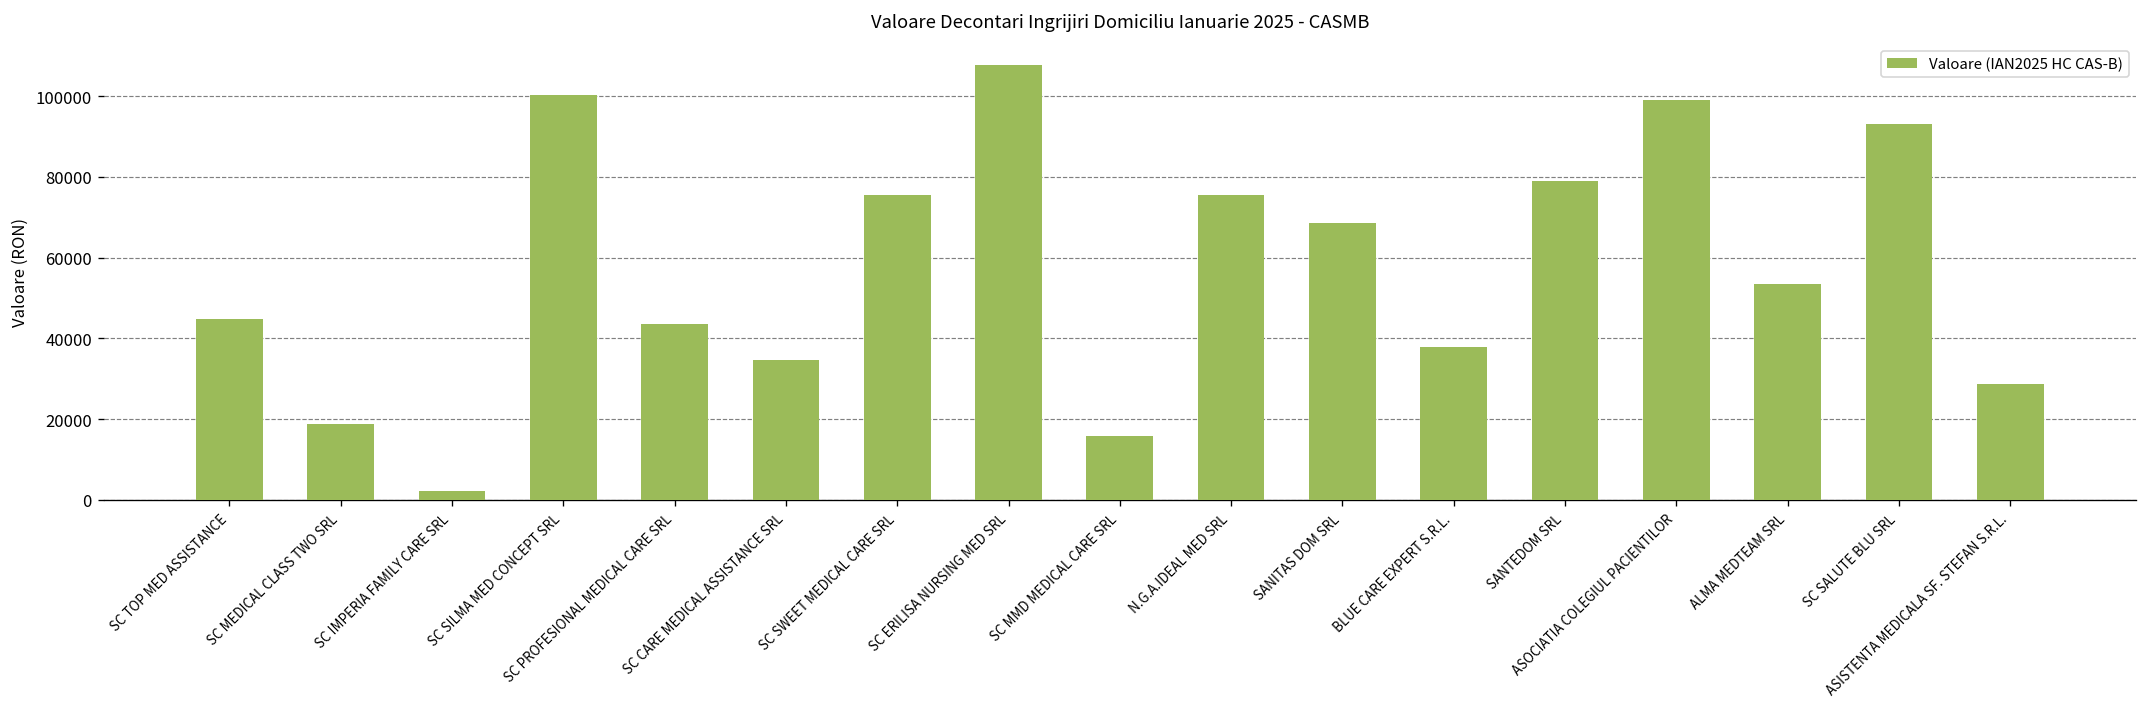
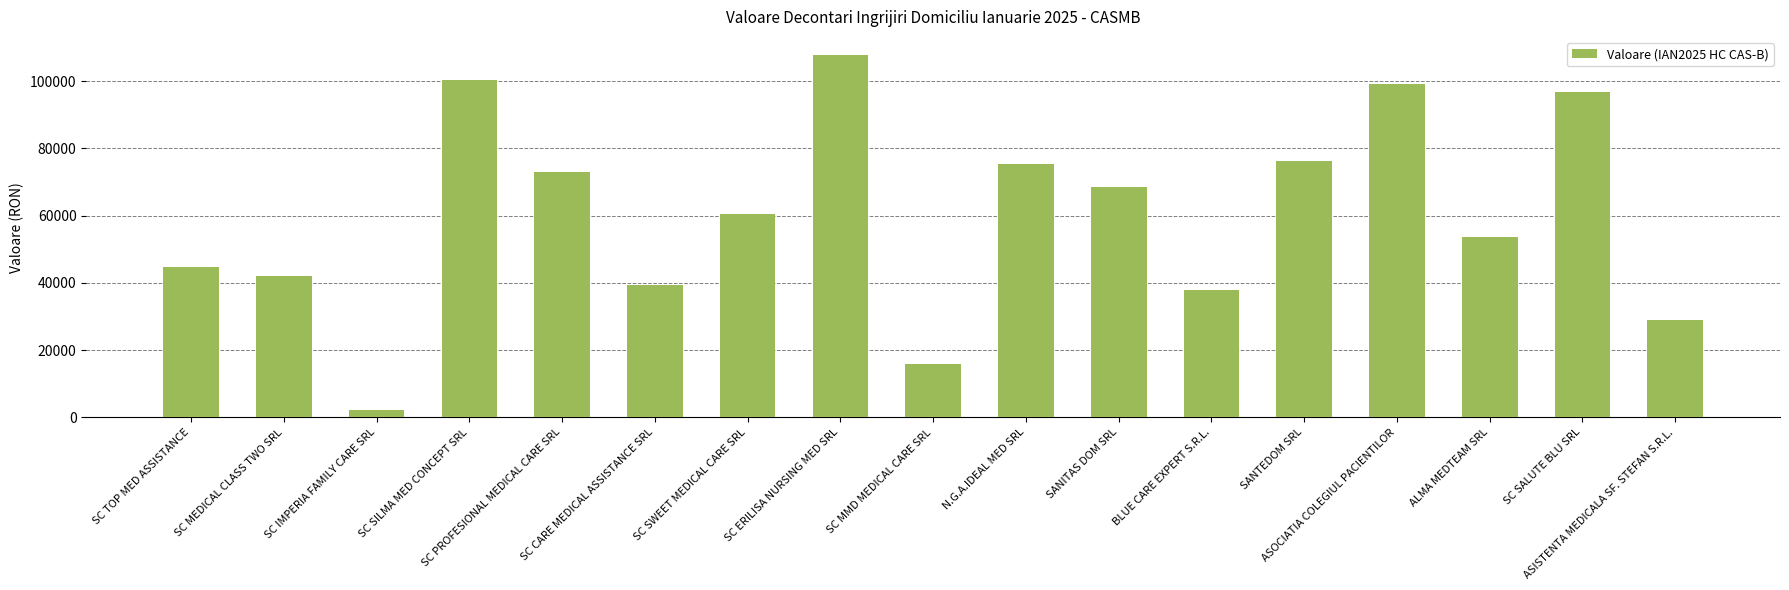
  {
    "SC TOP MED ASSISTANCE": 45000,
-   "SC MEDICAL CLASS TWO SRL": 19000,
+   "SC MEDICAL CLASS TWO SRL": 42000,
    "SC IMPERIA FAMILY CARE SRL": 2000,
    "SC SILMA MED CONCEPT SRL": 100000,
-   "SC PROFESIONAL MEDICAL CARE SRL": 44000,
-   "SC CARE MEDICAL ASSISTANCE SRL": 35000,
-   "SC SWEET MEDICAL CARE SRL": 76000,
+   "SC PROFESIONAL MEDICAL CARE SRL": 73000,
+   "SC CARE MEDICAL ASSISTANCE SRL": 39000,
+   "SC SWEET MEDICAL CARE SRL": 60000,
    "SC ERILISA NURSING MED SRL": 108000,
    "SC MMD MEDICAL CARE SRL": 16000,
    "N.G.A.IDEAL MED SRL": 75000,
    "SANITAS DOM SRL": 69000,
    "BLUE CARE EXPERT S.R.L.": 38000,
-   "SANTEDOM SRL": 79000,
+   "SANTEDOM SRL": 76000,
    "ASOCIATIA COLEGIUL PACIENTILOR": 99000,
    "ALMA MEDTEAM SRL": 54000,
-   "SC SALUTE BLU SRL": 93000,
+   "SC SALUTE BLU SRL": 97000,
    "ASISTENTA MEDICALA SF. STEFAN S.R.L.": 29000
  }
